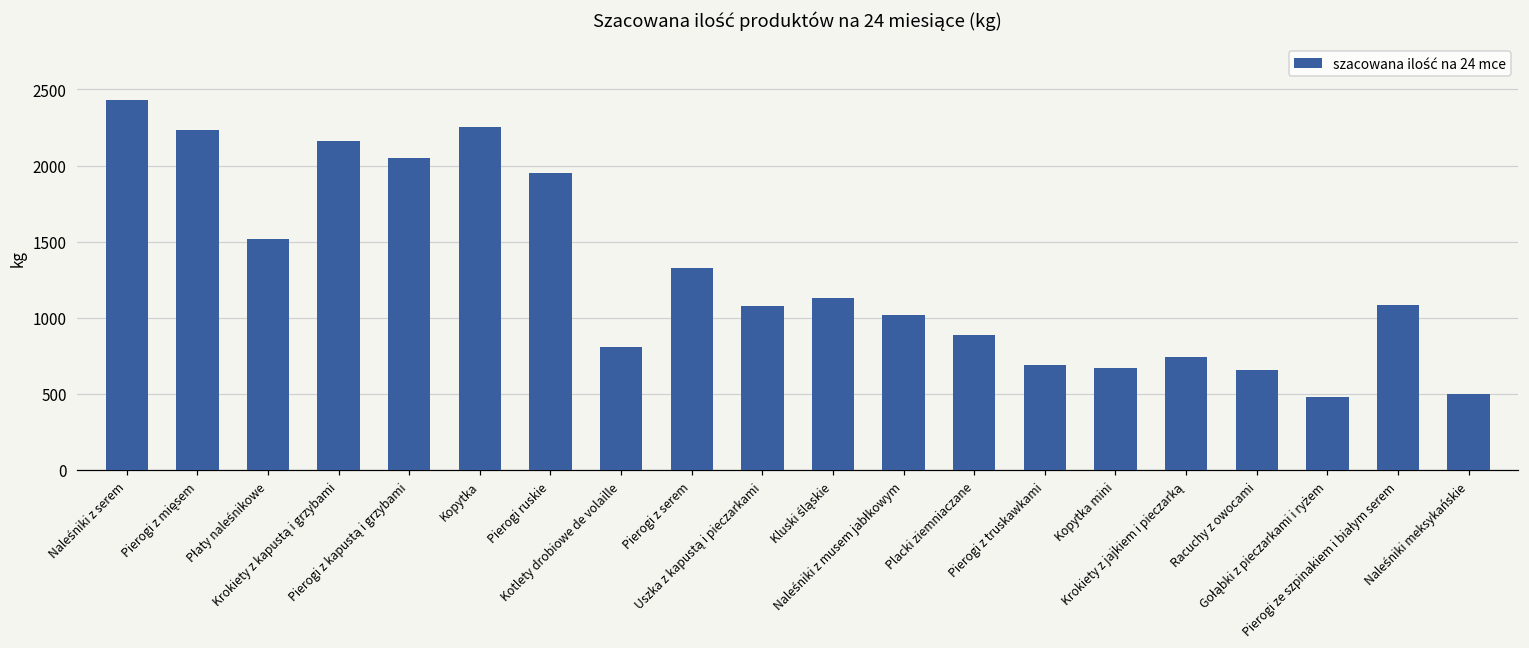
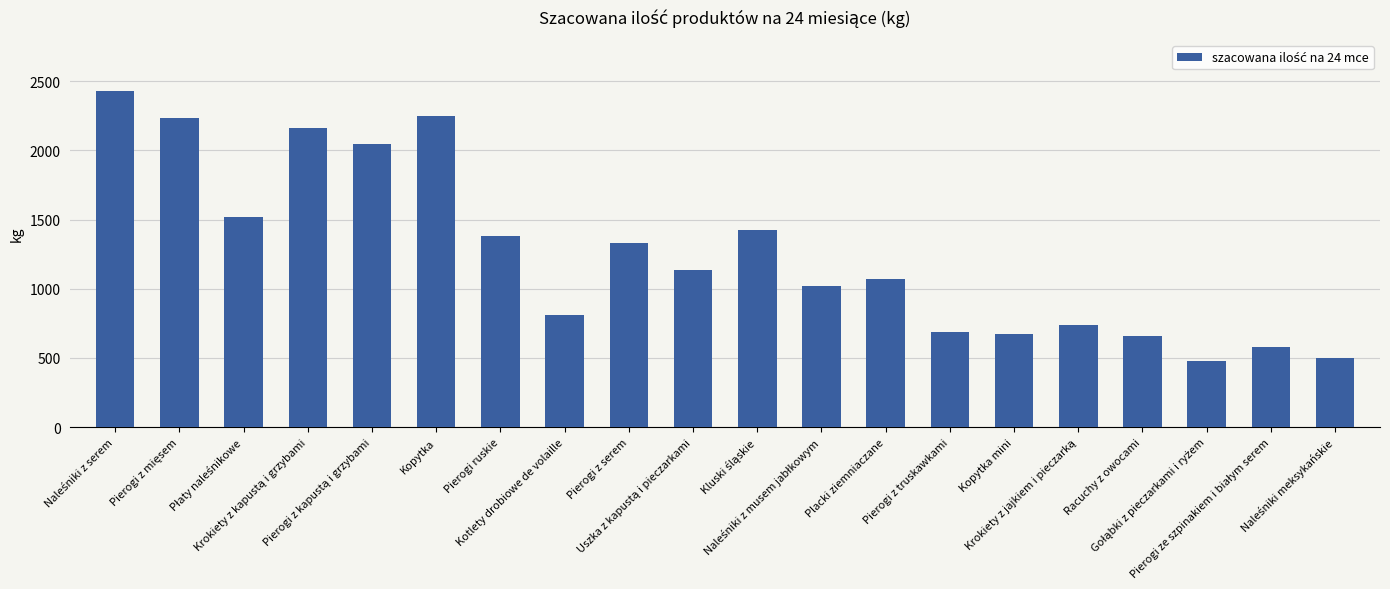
  {
    "Naleśniki z serem": 2430,
    "Pierogi z mięsem": 2230,
    "Płaty naleśnikowe": 1520,
    "Krokiety z kapustą i grzybami": 2160,
    "Pierogi z kapustą i grzybami": 2050,
    "Kopytka": 2250,
-   "Pierogi ruskie": 1950,
+   "Pierogi ruskie": 1380,
    "Kotlety drobiowe de volaille": 810,
    "Pierogi z serem": 1330,
-   "Uszka z kapustą i pieczarkami": 1080,
-   "Kluski śląskie": 1130,
+   "Uszka z kapustą i pieczarkami": 1140,
+   "Kluski śląskie": 1420,
    "Naleśniki z musem jabłkowym": 1020,
-   "Placki ziemniaczane": 890,
+   "Placki ziemniaczane": 1070,
    "Pierogi z truskawkami": 690,
    "Kopytka mini": 670,
    "Krokiety z jajkiem i pieczarką": 740,
    "Racuchy z owocami": 660,
    "Gołąbki z pieczarkami i ryżem": 480,
-   "Pierogi ze szpinakiem i białym serem": 1090,
+   "Pierogi ze szpinakiem i białym serem": 580,
    "Naleśniki meksykańskie": 500
  }
